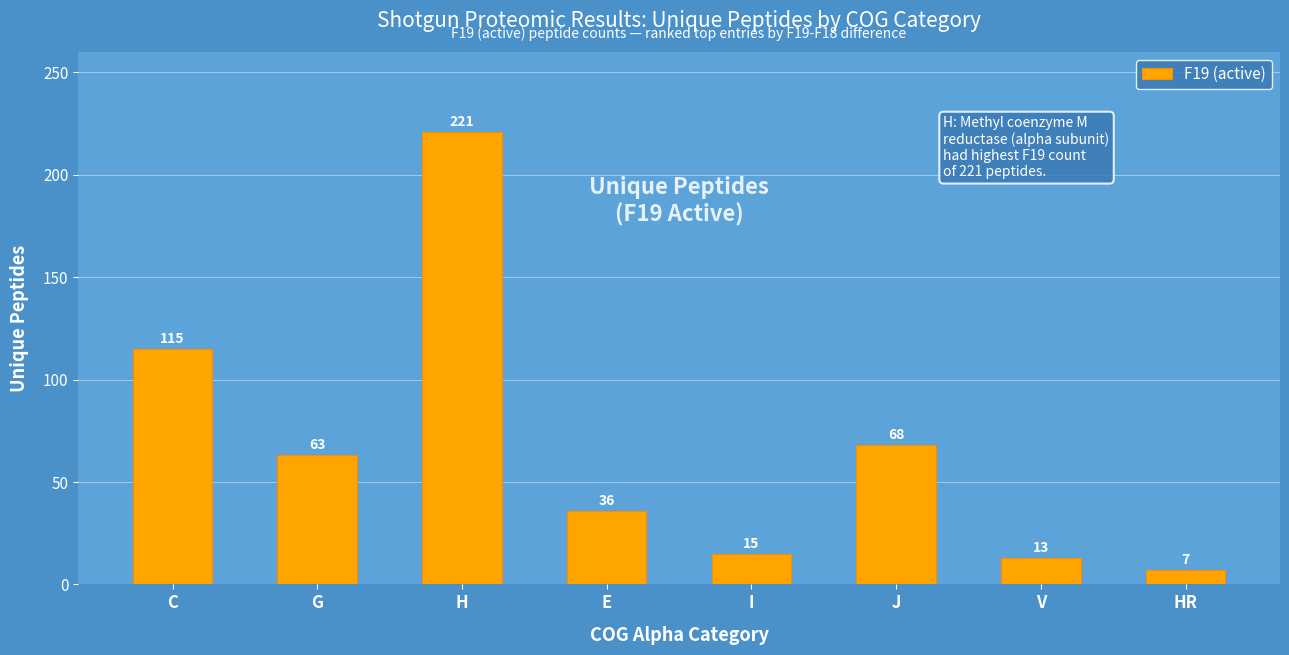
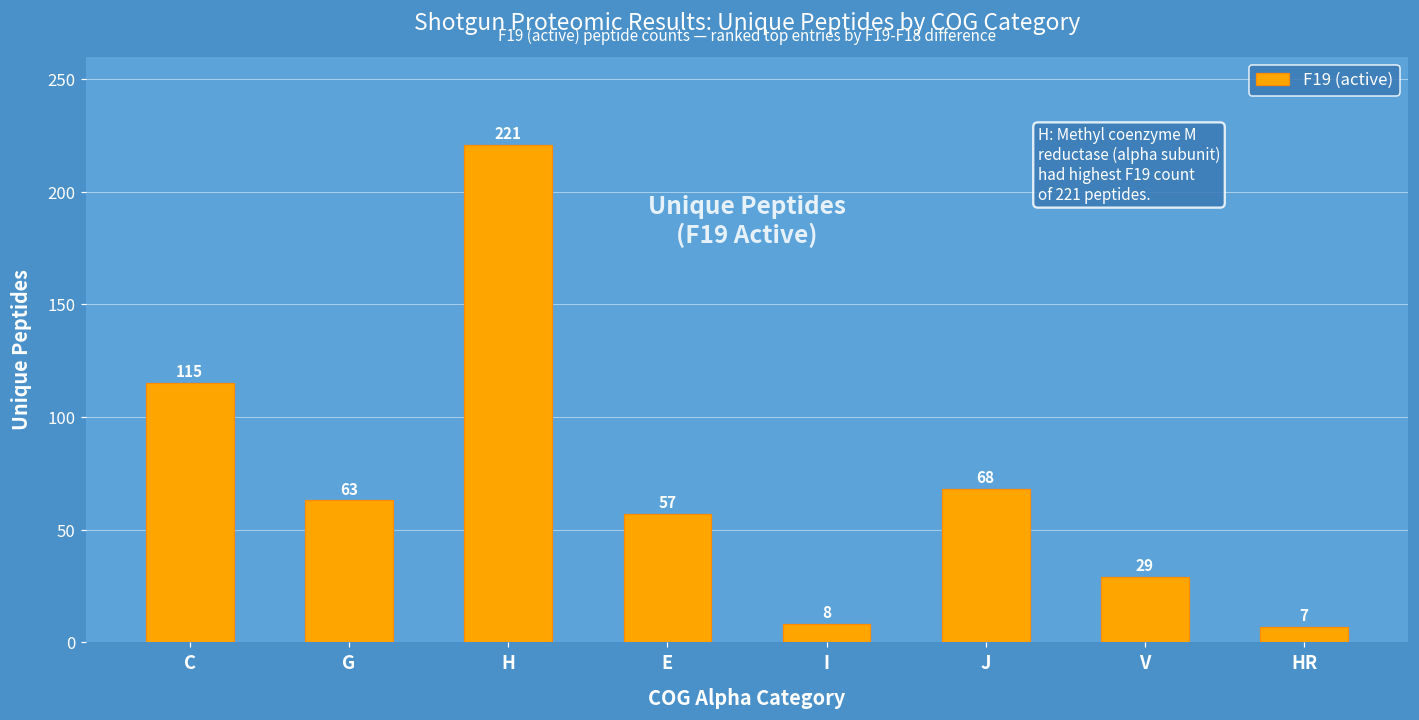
  {
    "C": 115,
    "G": 63,
    "H": 221,
-   "E": 36,
-   "I": 15,
+   "E": 57,
+   "I": 8,
    "J": 68,
-   "V": 13,
+   "V": 29,
    "HR": 7
  }
